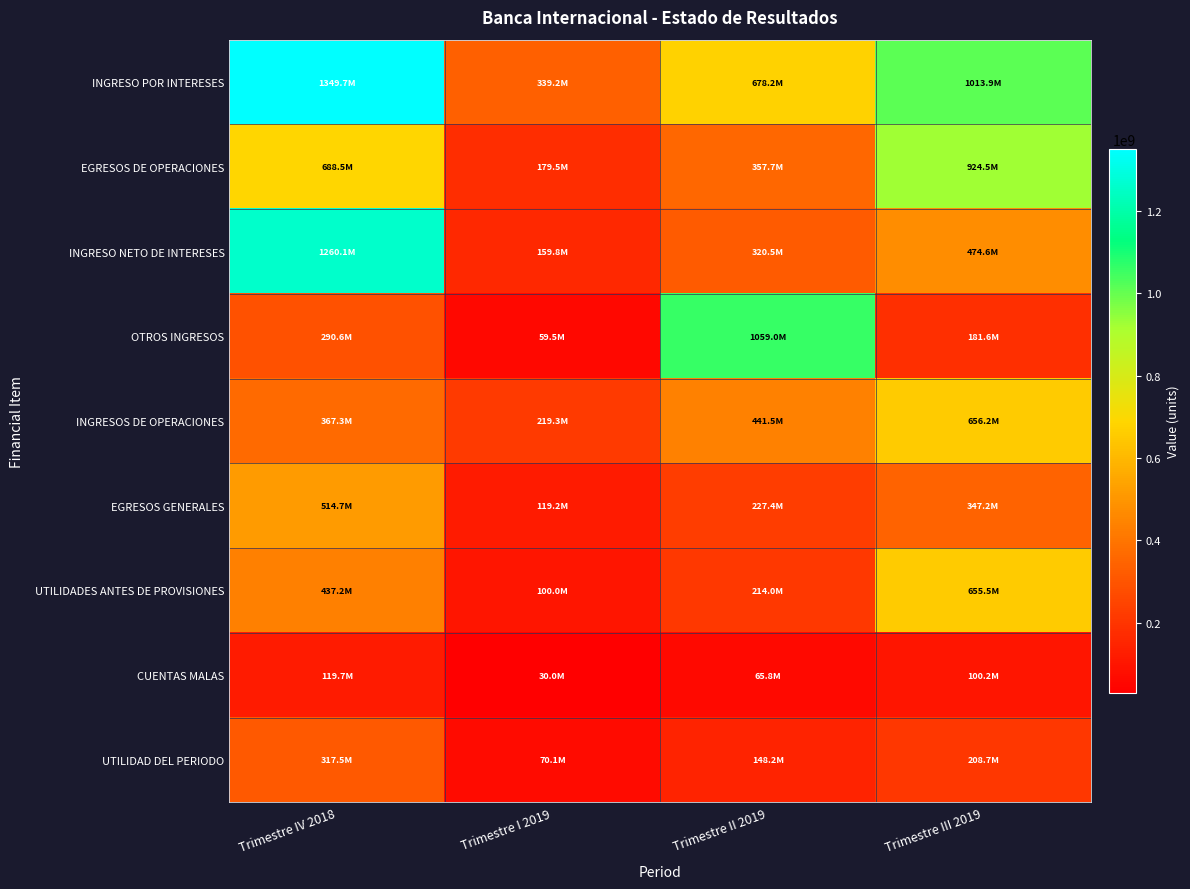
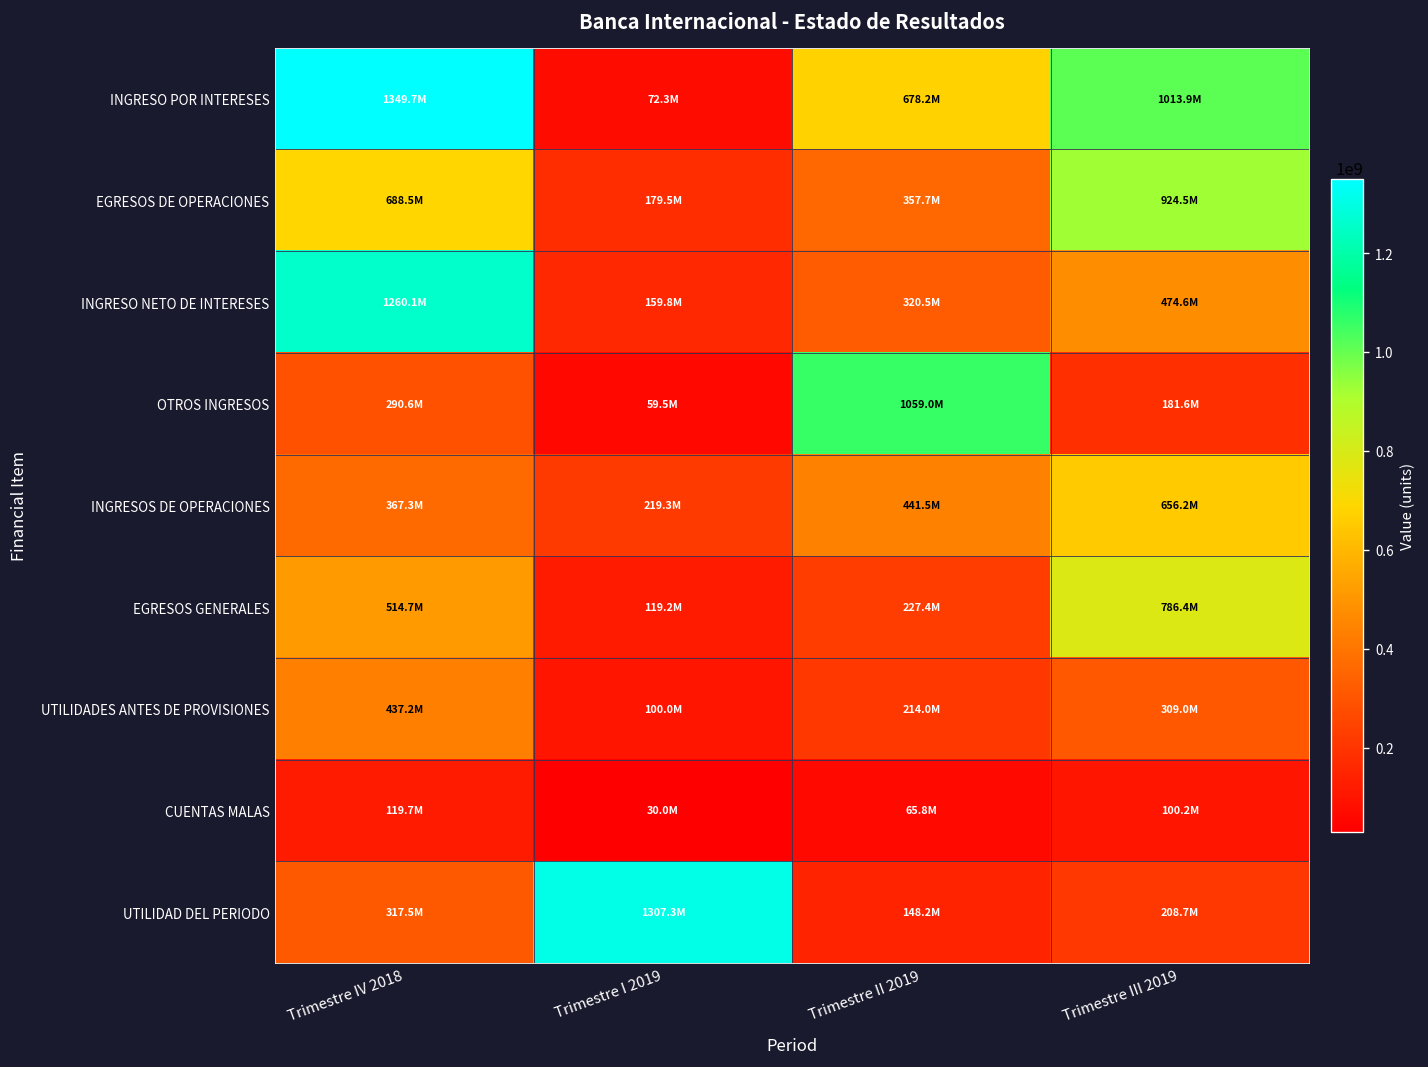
  {
    "INGRESO POR INTERESES": {
      "Trimestre IV 2018": "1349.7M",
-     "Trimestre I 2019": "339.2M",
+     "Trimestre I 2019": "72.3M",
      "Trimestre II 2019": "678.2M",
      "Trimestre III 2019": "1013.9M"
    },
    "EGRESOS DE OPERACIONES": {
      "Trimestre IV 2018": "688.5M",
      "Trimestre I 2019": "179.5M",
      "Trimestre II 2019": "357.7M",
      "Trimestre III 2019": "924.5M"
    },
    "INGRESO NETO DE INTERESES": {
      "Trimestre IV 2018": "1260.1M",
      "Trimestre I 2019": "159.8M",
      "Trimestre II 2019": "320.5M",
      "Trimestre III 2019": "474.6M"
    },
    "OTROS INGRESOS": {
      "Trimestre IV 2018": "290.6M",
      "Trimestre I 2019": "59.5M",
      "Trimestre II 2019": "1059.0M",
      "Trimestre III 2019": "181.6M"
    },
    "INGRESOS DE OPERACIONES": {
      "Trimestre IV 2018": "367.3M",
      "Trimestre I 2019": "219.3M",
      "Trimestre II 2019": "441.5M",
      "Trimestre III 2019": "656.2M"
    },
    "EGRESOS GENERALES": {
      "Trimestre IV 2018": "514.7M",
      "Trimestre I 2019": "119.2M",
      "Trimestre II 2019": "227.4M",
-     "Trimestre III 2019": "347.2M"
+     "Trimestre III 2019": "786.4M"
    },
    "UTILIDADES ANTES DE PROVISIONES": {
      "Trimestre IV 2018": "437.2M",
      "Trimestre I 2019": "100.0M",
      "Trimestre II 2019": "214.0M",
-     "Trimestre III 2019": "655.5M"
+     "Trimestre III 2019": "309.0M"
    },
    "CUENTAS MALAS": {
      "Trimestre IV 2018": "119.7M",
      "Trimestre I 2019": "30.0M",
      "Trimestre II 2019": "65.8M",
      "Trimestre III 2019": "100.2M"
    },
    "UTILIDAD DEL PERIODO": {
      "Trimestre IV 2018": "317.5M",
-     "Trimestre I 2019": "70.1M",
+     "Trimestre I 2019": "1307.3M",
      "Trimestre II 2019": "148.2M",
      "Trimestre III 2019": "208.7M"
    }
  }
